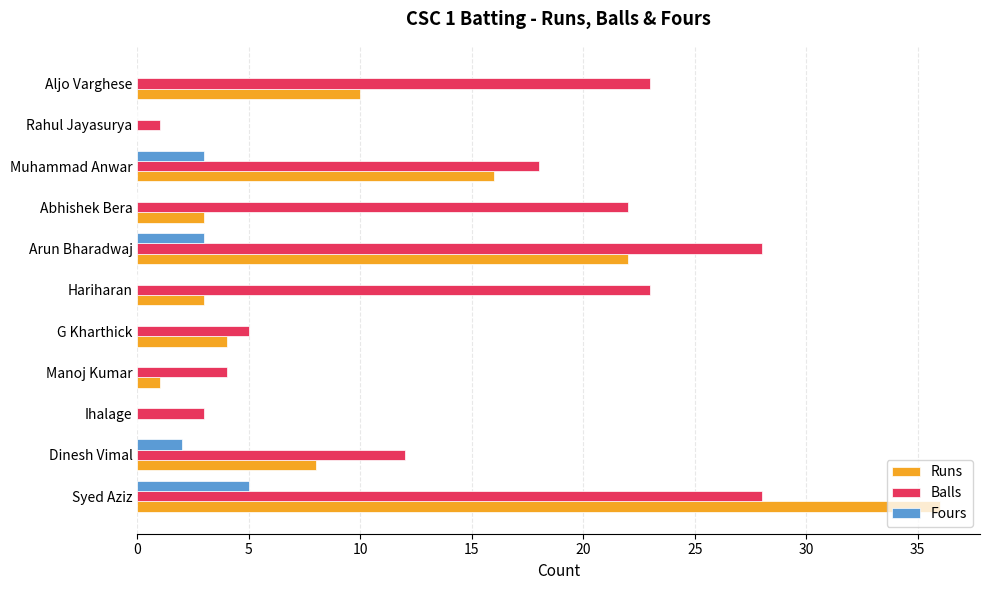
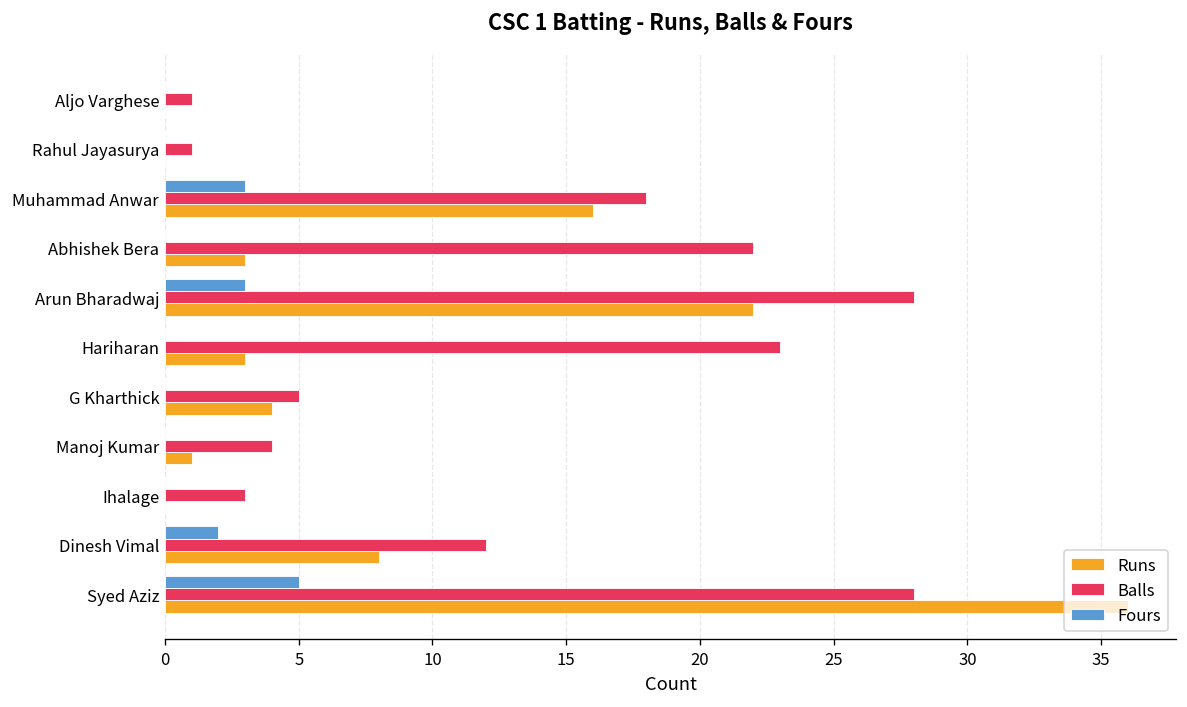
  {
    "Runs": {
-     "Aljo Varghese": 10,
+     "Aljo Varghese": 0,
      "Rahul Jayasurya": 0,
      "Muhammad Anwar": 16,
      "Abhishek Bera": 3,
      "Arun Bharadwaj": 22,
      "Hariharan": 3,
      "G Kharthick": 4,
      "Manoj Kumar": 1,
      "Ihalage": 0,
      "Dinesh Vimal": 8
    },
    "Balls": {
-     "Aljo Varghese": 23,
+     "Aljo Varghese": 1,
      "Rahul Jayasurya": 1,
      "Muhammad Anwar": 18,
      "Abhishek Bera": 22,
      "Arun Bharadwaj": 28,
      "Hariharan": 23,
      "G Kharthick": 5,
      "Manoj Kumar": 4,
      "Ihalage": 3,
      "Dinesh Vimal": 12,
      "Syed Aziz": 28
    },
    "Fours": {
      "Aljo Varghese": 0,
      "Rahul Jayasurya": 0,
      "Muhammad Anwar": 3,
      "Abhishek Bera": 0,
      "Arun Bharadwaj": 3,
      "Hariharan": 0,
      "G Kharthick": 0,
      "Manoj Kumar": 0,
      "Ihalage": 0,
      "Dinesh Vimal": 2,
      "Syed Aziz": 5
    }
  }
